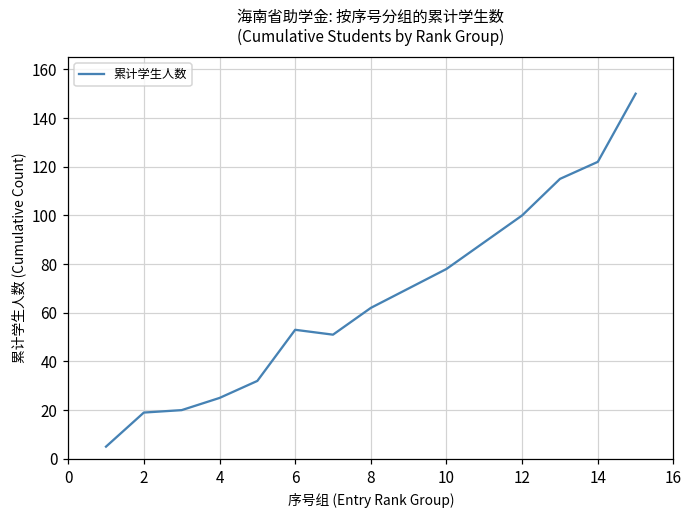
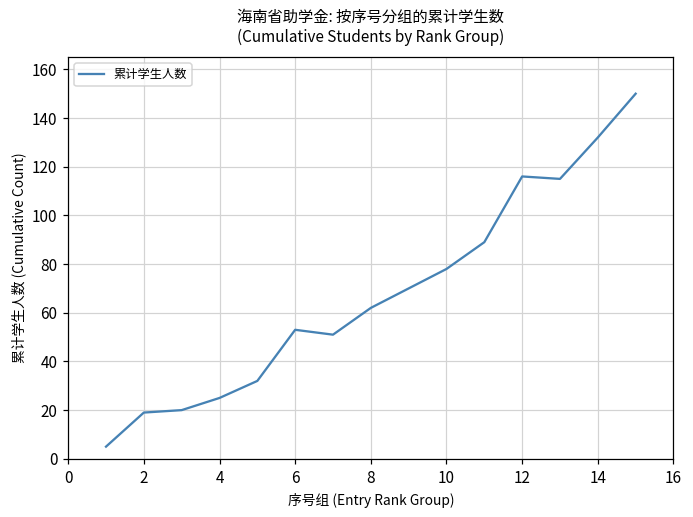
  {
    "2": 19,
    "4": 25,
    "6": 53,
    "8": 62,
    "10": 78,
-   "12": 100,
-   "14": 122
+   "12": 116,
+   "14": 132
  }
